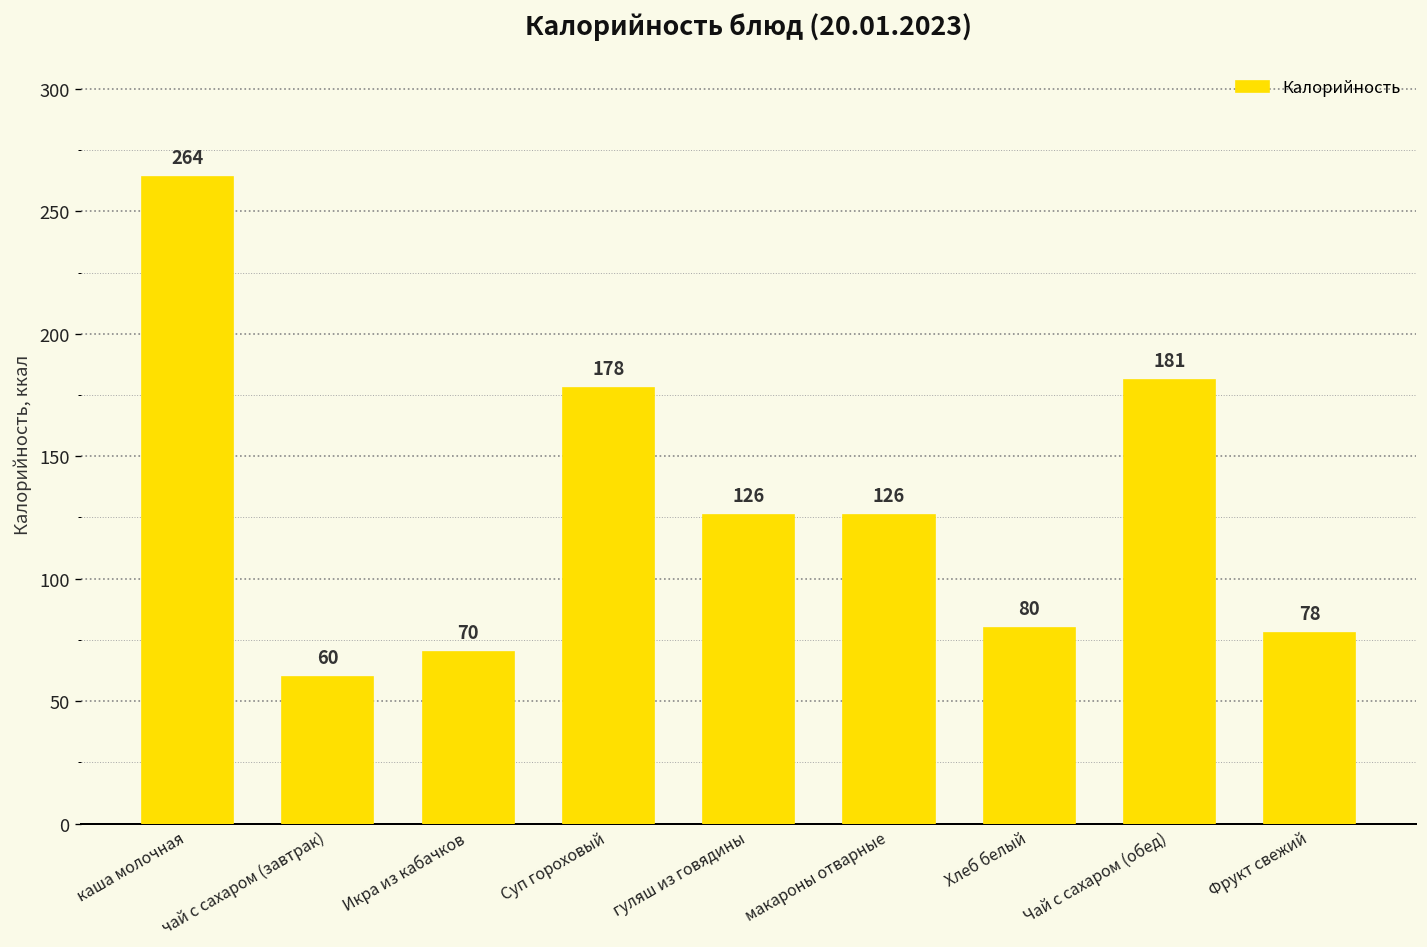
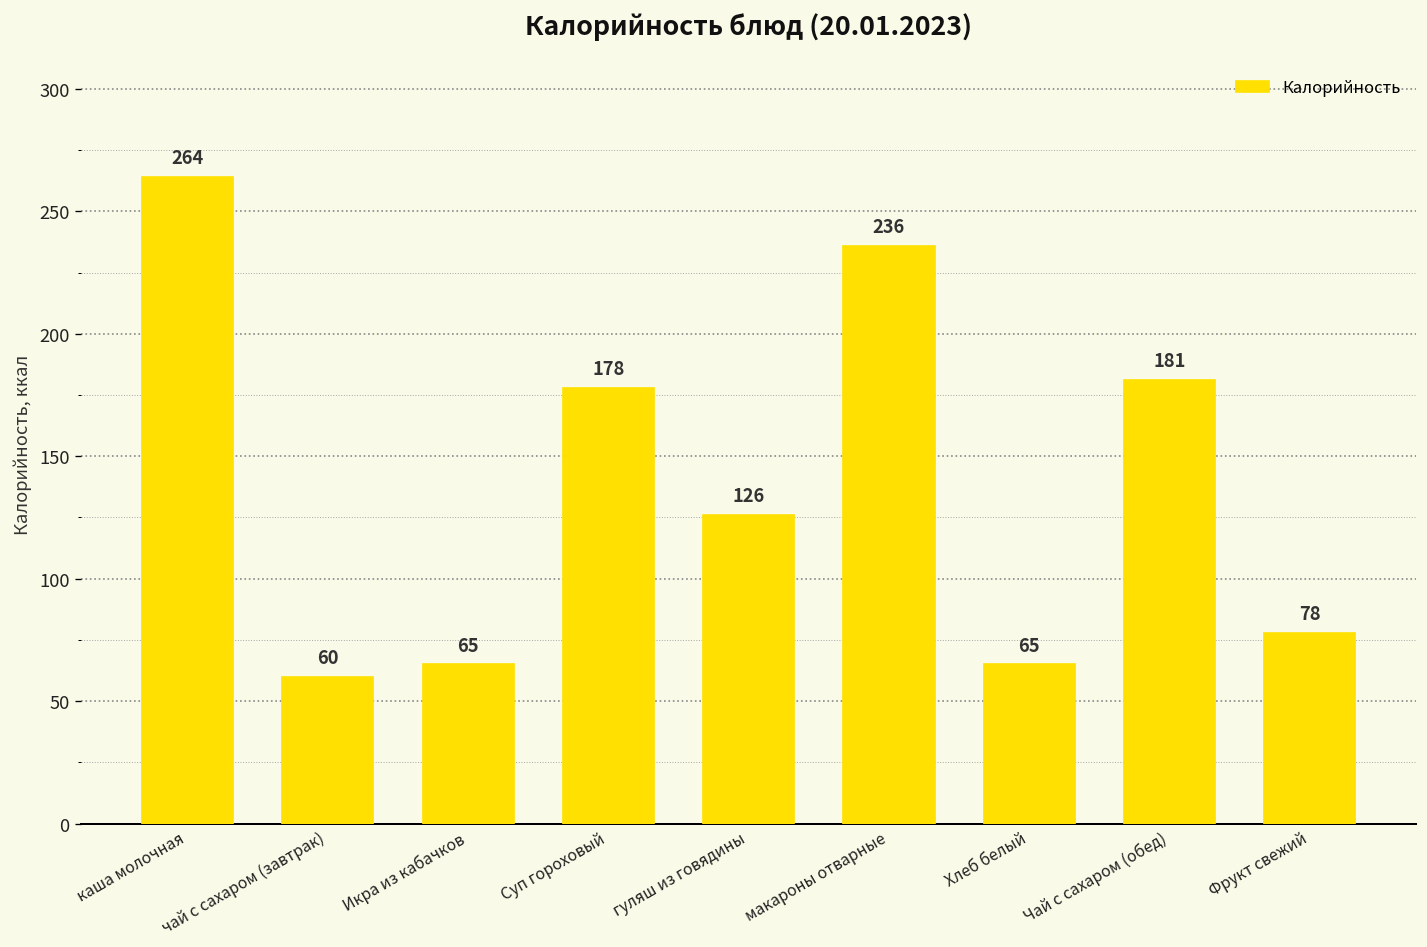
  {
    "каша молочная": 264,
    "чай с сахаром (завтрак)": 60,
-   "Икра из кабачков": 70,
+   "Икра из кабачков": 65,
    "Суп гороховый": 178,
    "гуляш из говядины": 126,
-   "макароны отварные": 126,
-   "Хлеб белый": 80,
+   "макароны отварные": 236,
+   "Хлеб белый": 65,
    "Чай с сахаром (обед)": 181,
    "Фрукт свежий": 78
  }
